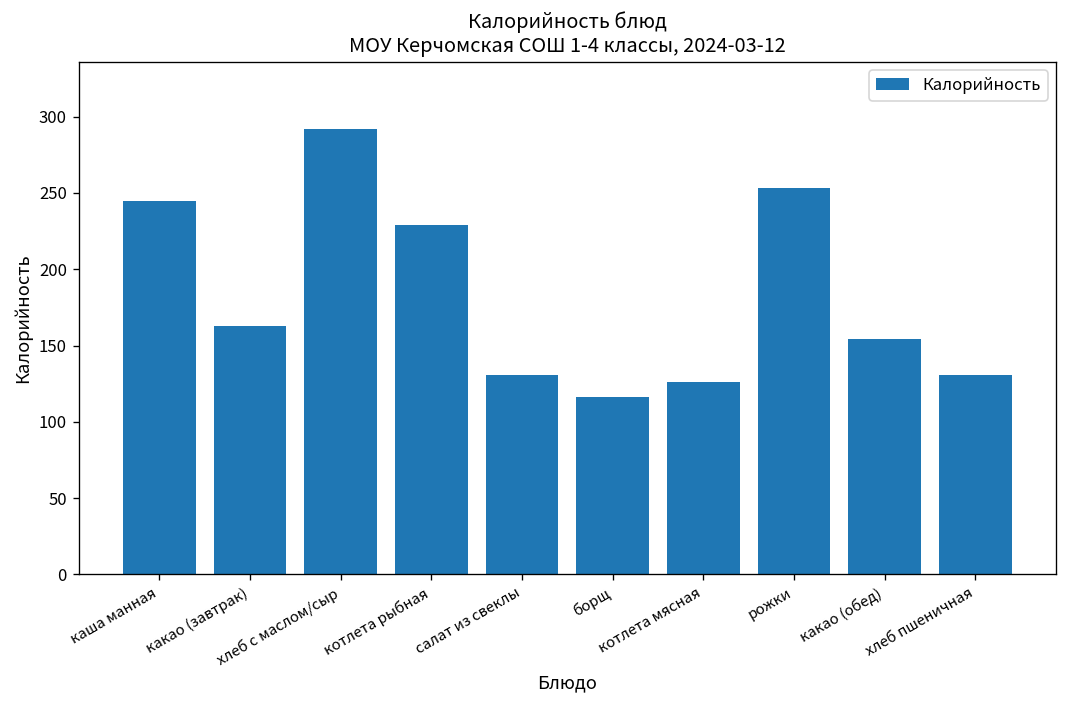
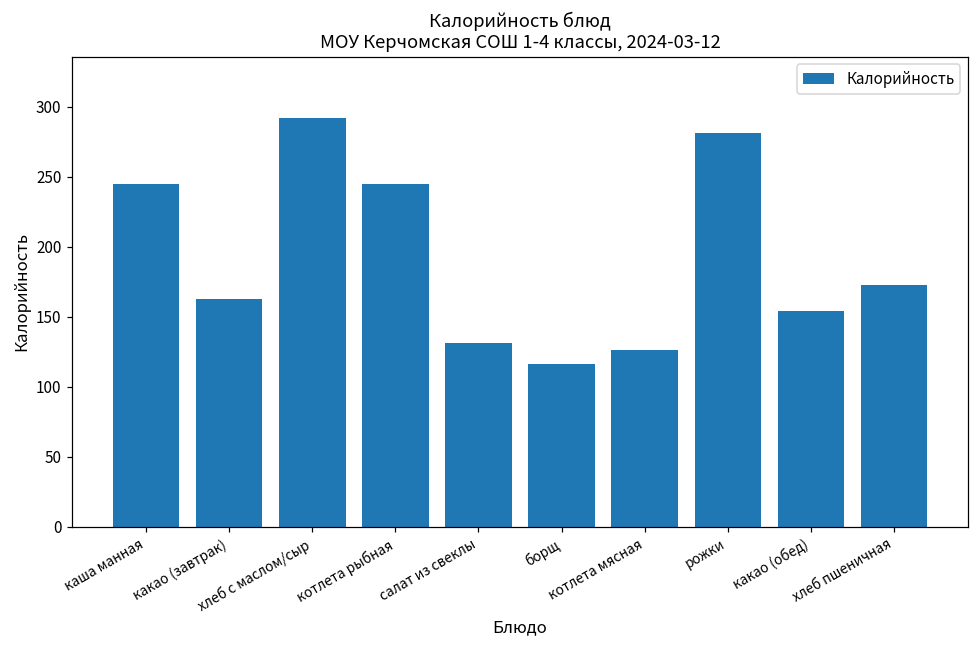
  {
    "каша манная": 245,
    "какао (завтрак)": 163,
    "хлеб с маслом/сыр": 292,
-   "котлета рыбная": 229,
+   "котлета рыбная": 245,
    "салат из свеклы": 131,
    "борщ": 116,
    "котлета мясная": 126,
-   "рожки": 253,
+   "рожки": 281,
    "какао (обед)": 154,
-   "хлеб пшеничная": 131
+   "хлеб пшеничная": 173
  }
